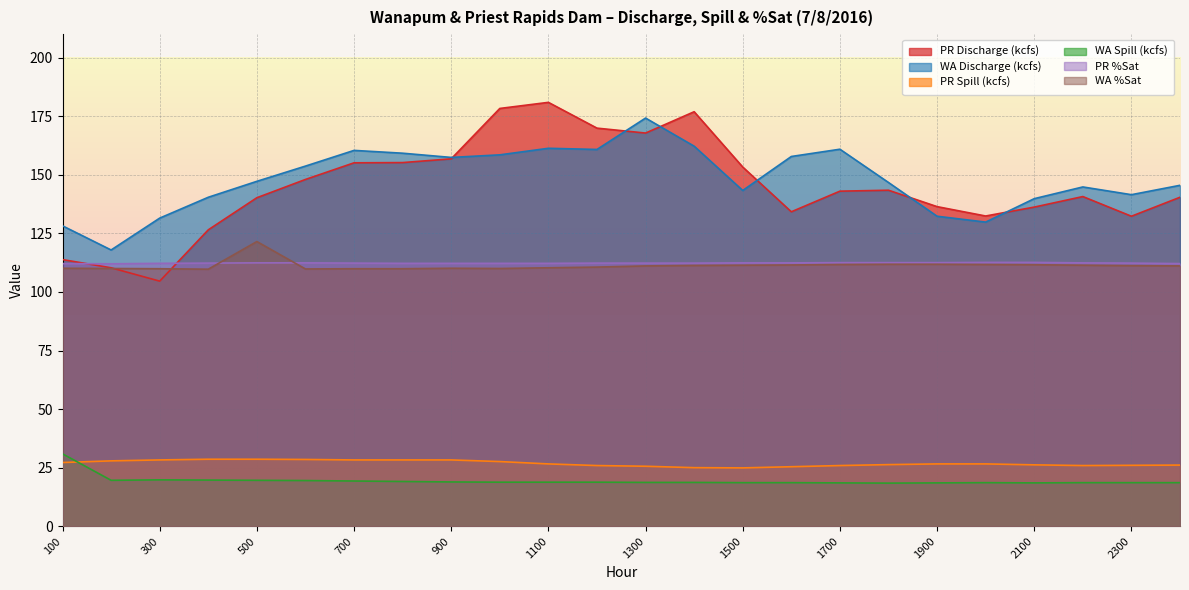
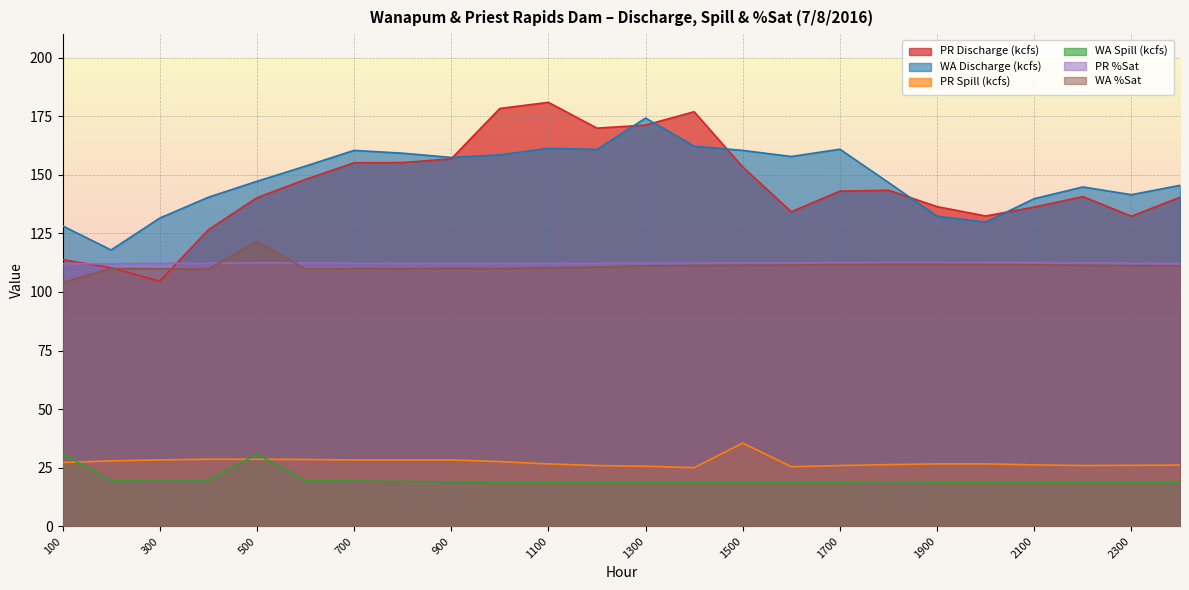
  {
    "PR Discharge (kcfs)": {
      "100": 114,
      "300": 105,
      "500": 140,
      "700": 155,
      "1100": 181,
-     "1300": 168,
+     "1300": 171,
      "1500": 153,
      "1700": 143,
      "1900": 136,
      "2100": 136,
      "2300": 132
    },
    "WA Discharge (kcfs)": {
      "100": 128,
      "300": 132,
      "500": 147,
      "700": 160,
      "1100": 161,
      "1300": 174,
-     "1500": 143,
+     "1500": 160,
      "1700": 161,
      "1900": 132,
      "2100": 140,
      "2300": 142
    },
    "PR Spill (kcfs)": {
      "100": 27,
      "300": 28,
      "500": 29,
      "700": 28,
      "900": 28,
      "1100": 27,
      "1300": 26,
-     "1500": 25,
+     "1500": 36,
      "1700": 26,
      "1900": 27,
      "2100": 26,
      "2300": 26
    },
    "WA Spill (kcfs)": {
      "100": 31,
      "300": 20,
-     "500": 20,
+     "500": 31,
      "700": 19,
      "900": 19,
      "1100": 19,
      "1300": 19,
      "1500": 19,
      "1700": 19,
      "1900": 19,
      "2100": 19,
      "2300": 19
    },
    "PR %Sat": {
      "100": 112,
      "300": 112,
      "500": 112,
      "700": 112,
      "900": 112,
      "1100": 112,
      "1300": 112,
      "2300": 112
    },
    "WA %Sat": {
-     "100": 110,
+     "100": 104,
      "300": 110,
      "500": 122,
      "700": 110,
      "900": 110,
      "1100": 110,
      "1300": 111,
      "2300": 111
    }
  }
